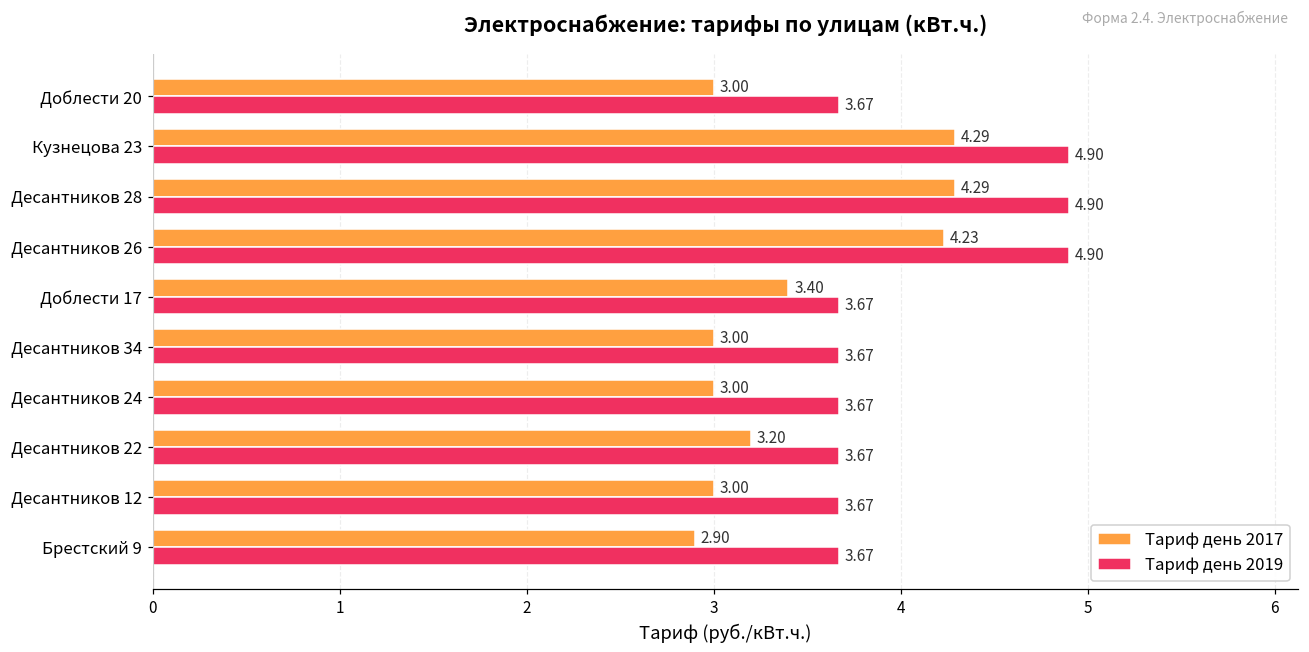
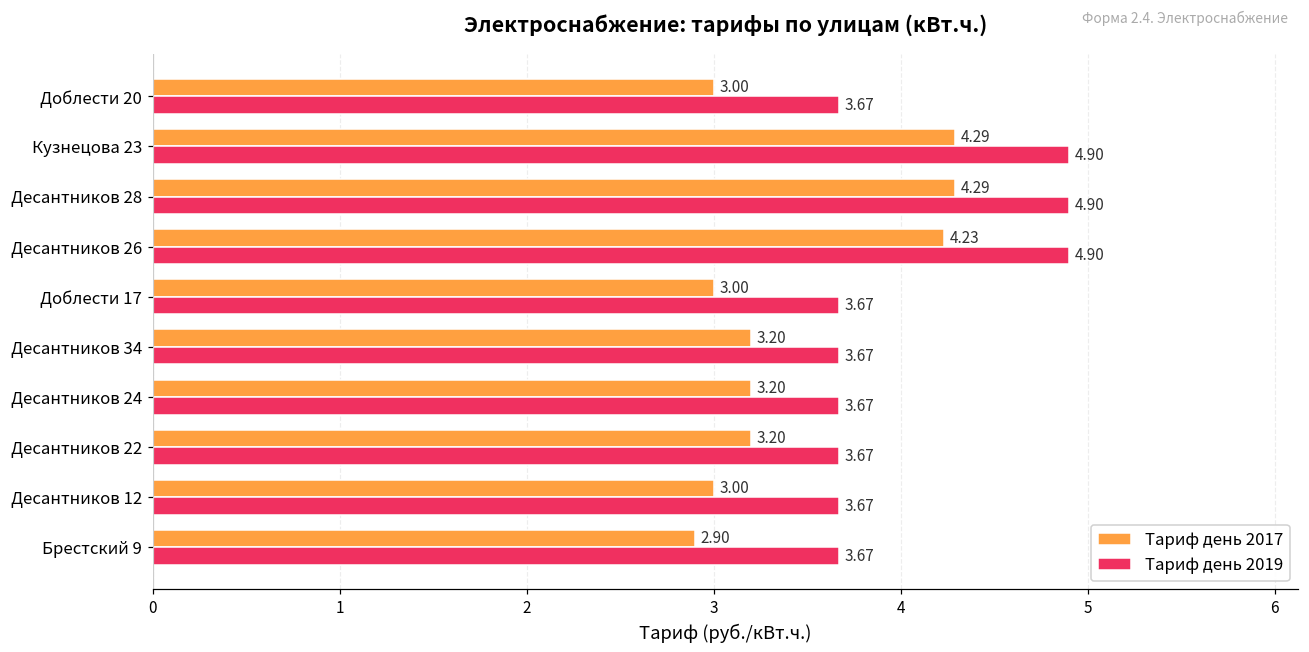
  {
    "Тариф день 2017": {
      "Доблести 20": 3.00,
      "Кузнецова 23": 4.29,
      "Десантников 28": 4.29,
      "Десантников 26": 4.23,
-     "Доблести 17": 3.40,
-     "Десантников 34": 3.00,
-     "Десантников 24": 3.00,
+     "Доблести 17": 3.00,
+     "Десантников 34": 3.20,
+     "Десантников 24": 3.20,
      "Десантников 22": 3.20,
      "Десантников 12": 3.00,
      "Брестский 9": 2.90
    },
    "Тариф день 2019": {
      "Доблести 20": 3.67,
      "Кузнецова 23": 4.90,
      "Десантников 28": 4.90,
      "Десантников 26": 4.90,
      "Доблести 17": 3.67,
      "Десантников 34": 3.67,
      "Десантников 24": 3.67,
      "Десантников 22": 3.67,
      "Десантников 12": 3.67,
      "Брестский 9": 3.67
    }
  }
